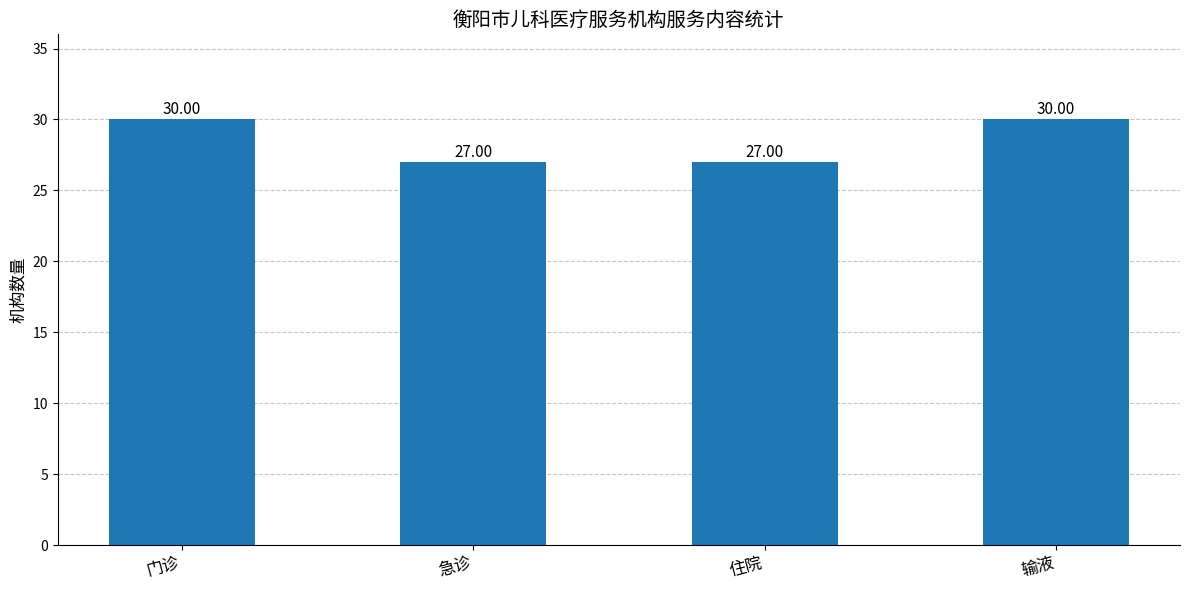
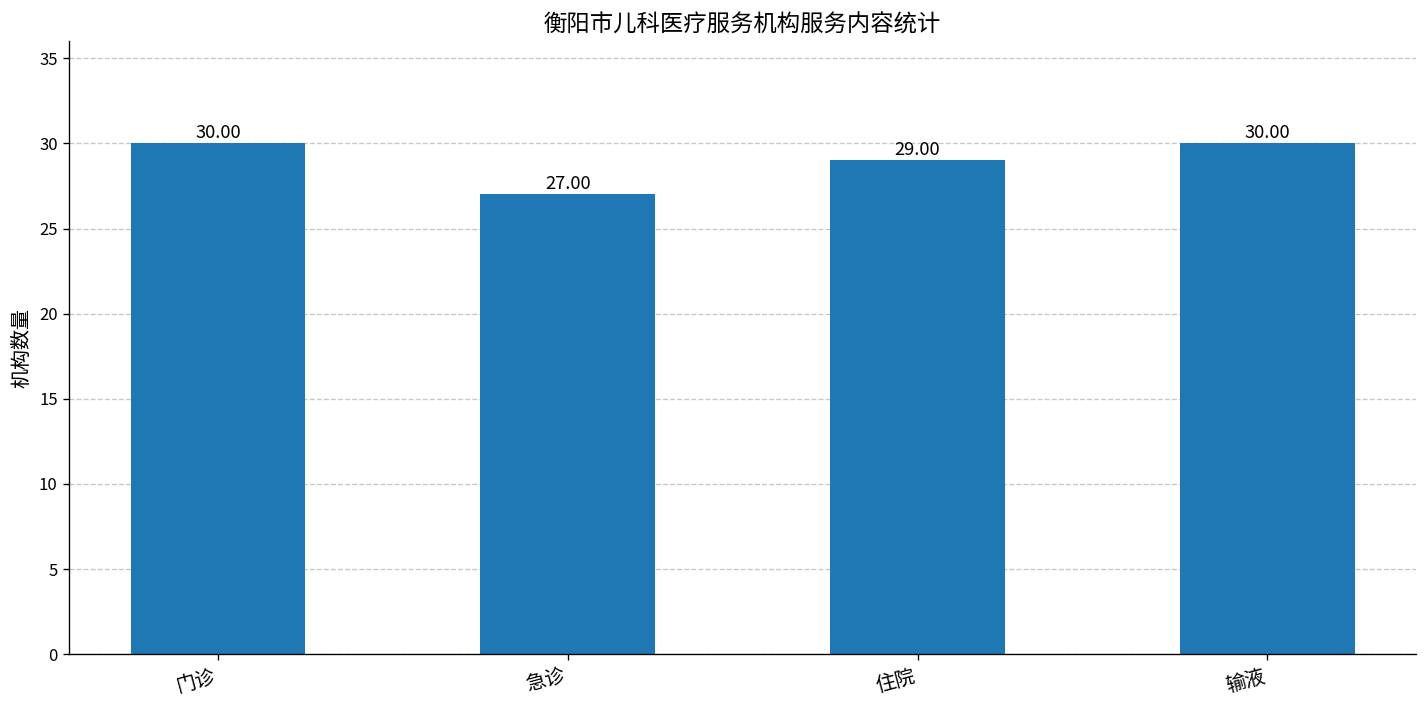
  {
    "门诊": 30.00,
    "急诊": 27.00,
-   "住院": 27.00,
+   "住院": 29.00,
    "输液": 30.00
  }
